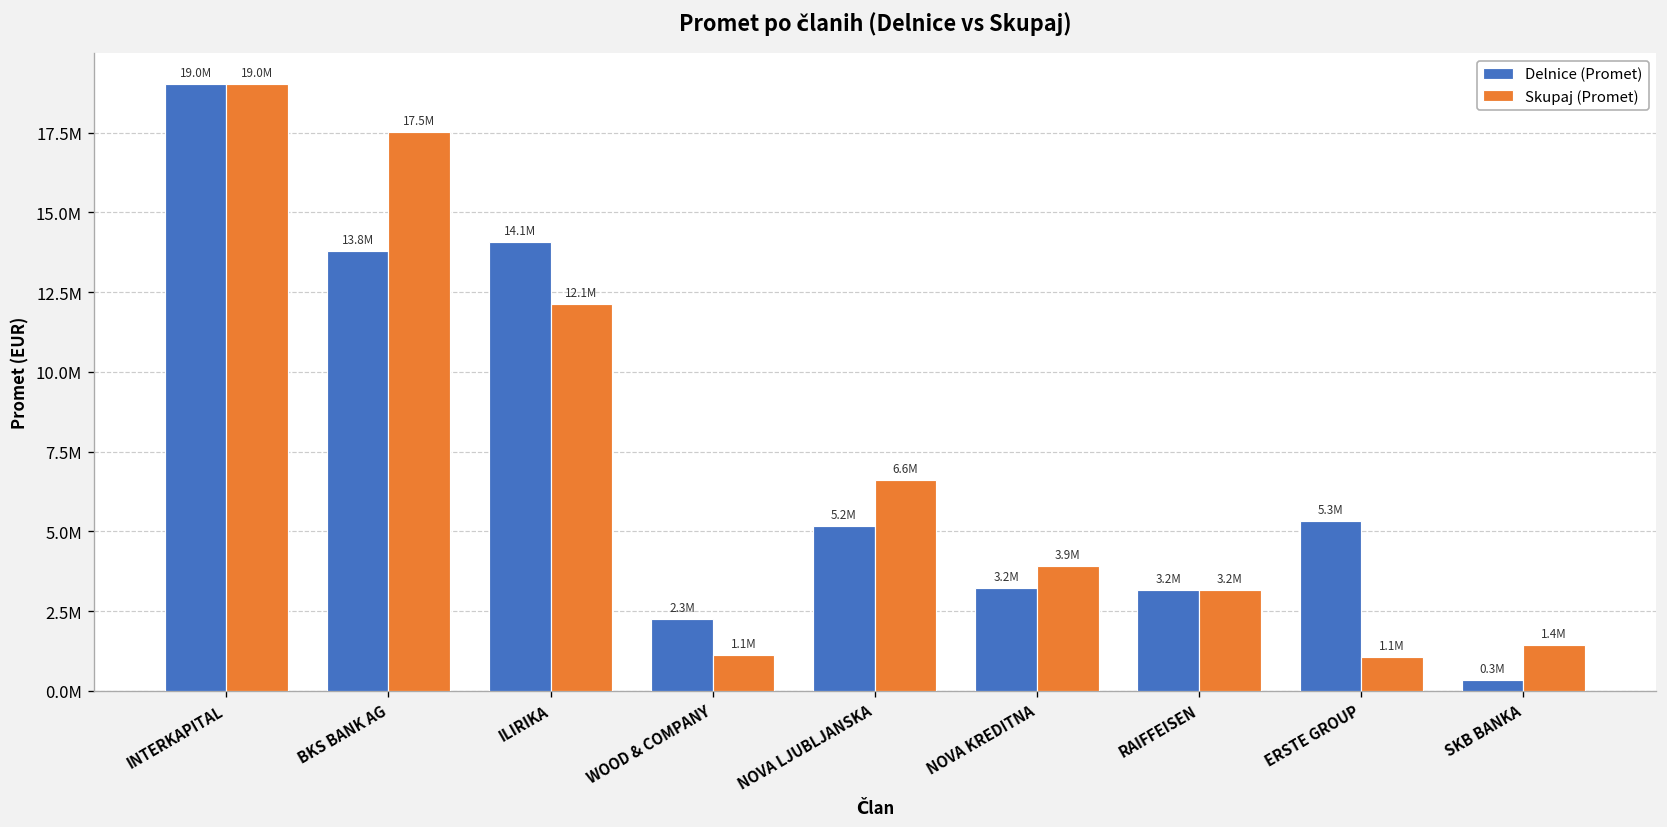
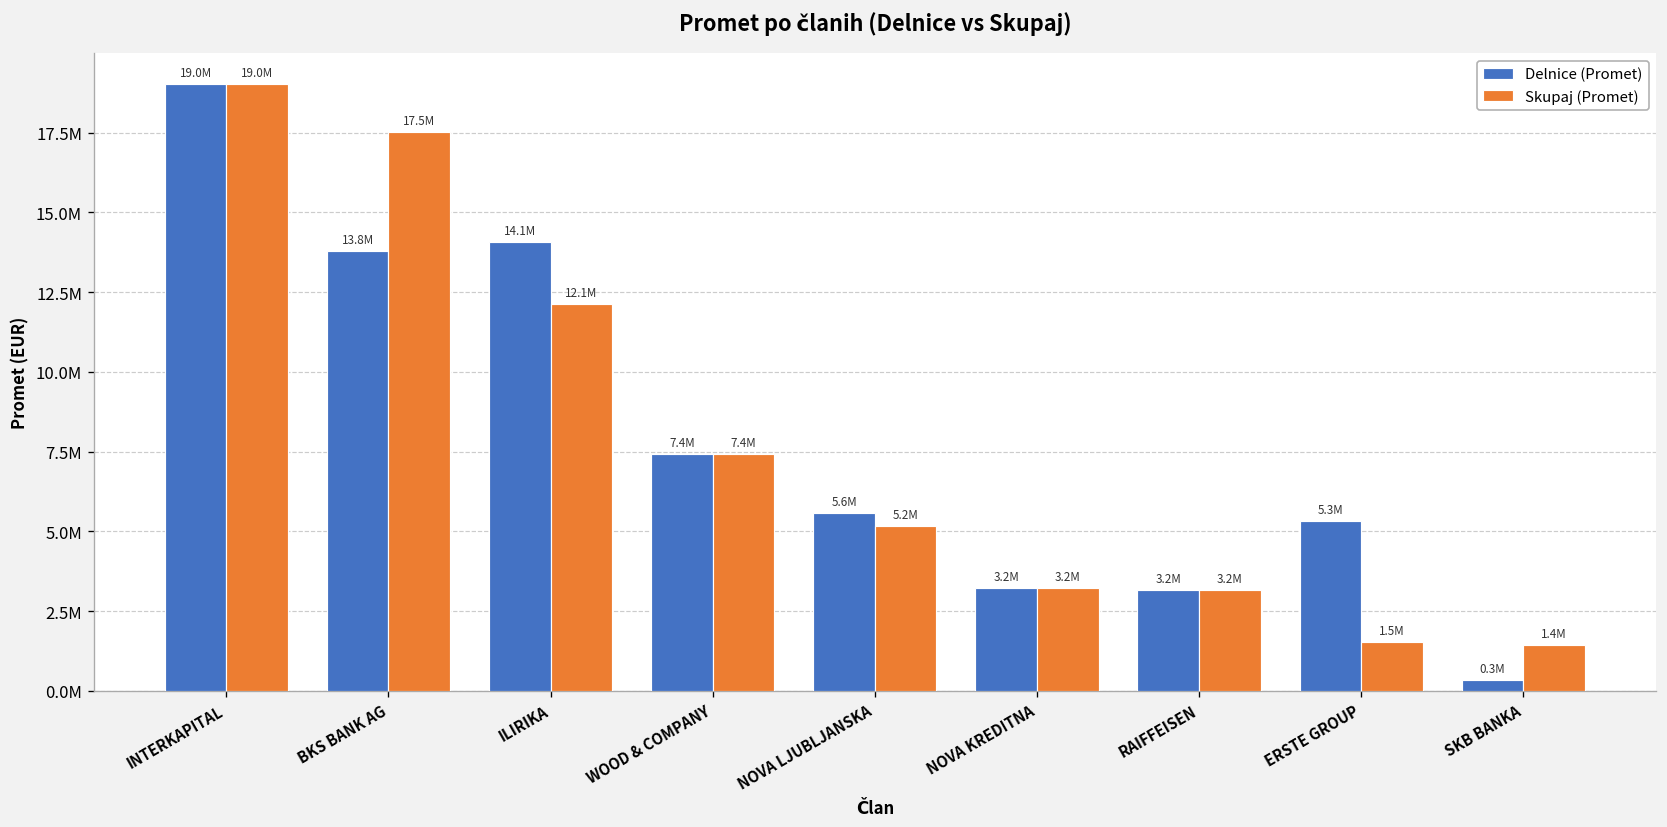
  {
    "Delnice (Promet)": {
      "INTERKAPITAL": "19.0M",
      "BKS BANK AG": "13.8M",
      "ILIRIKA": "14.1M",
-     "WOOD & COMPANY": "2.3M",
-     "NOVA LJUBLJANSKA": "5.2M",
+     "WOOD & COMPANY": "7.4M",
+     "NOVA LJUBLJANSKA": "5.6M",
      "NOVA KREDITNA": "3.2M",
      "RAIFFEISEN": "3.2M",
      "ERSTE GROUP": "5.3M",
      "SKB BANKA": "0.3M"
    },
    "Skupaj (Promet)": {
      "INTERKAPITAL": "19.0M",
      "BKS BANK AG": "17.5M",
      "ILIRIKA": "12.1M",
-     "WOOD & COMPANY": "1.1M",
-     "NOVA LJUBLJANSKA": "6.6M",
-     "NOVA KREDITNA": "3.9M",
+     "WOOD & COMPANY": "7.4M",
+     "NOVA LJUBLJANSKA": "5.2M",
+     "NOVA KREDITNA": "3.2M",
      "RAIFFEISEN": "3.2M",
-     "ERSTE GROUP": "1.1M",
+     "ERSTE GROUP": "1.5M",
      "SKB BANKA": "1.4M"
    }
  }
